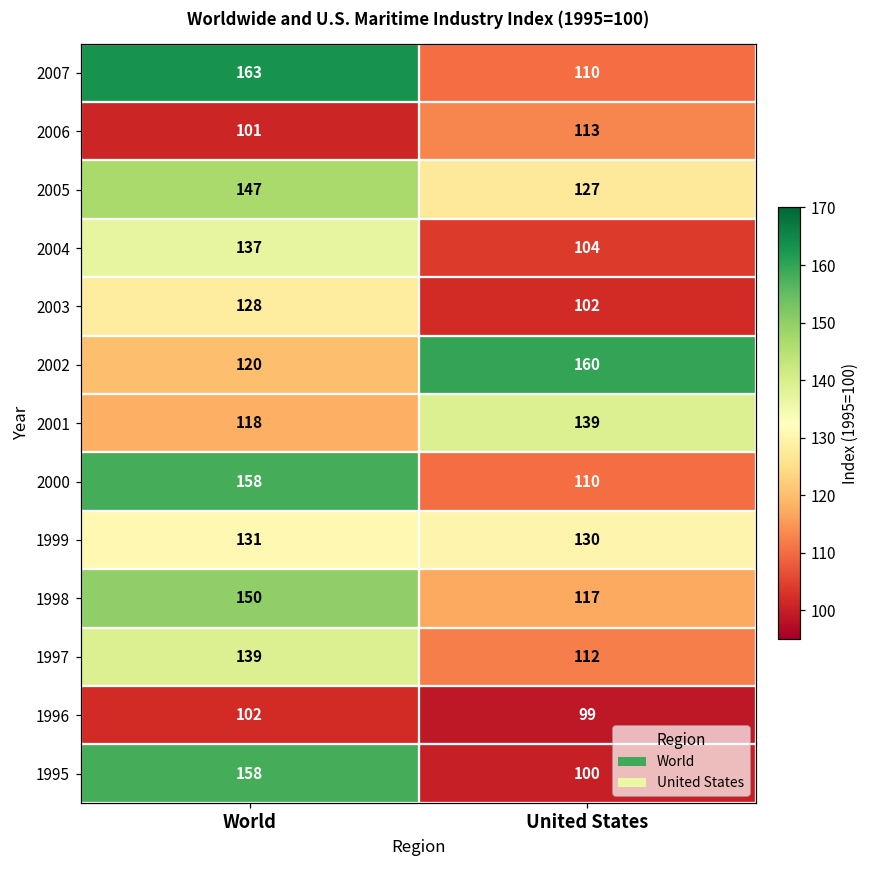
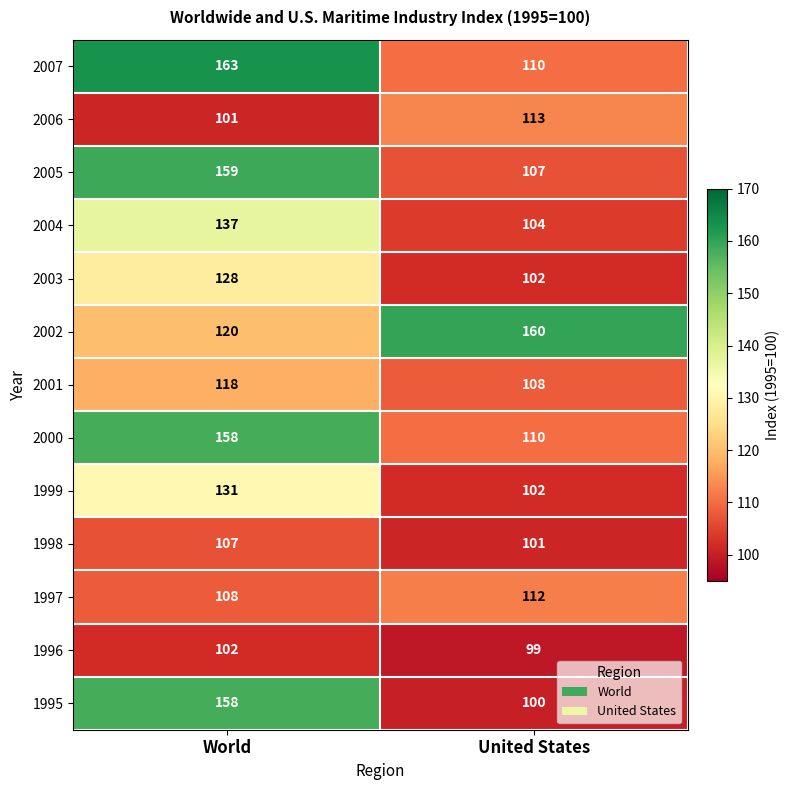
  {
    "2007": {
      "World": 163,
      "United States": 110
    },
    "2006": {
      "World": 101,
      "United States": 113
    },
    "2005": {
-     "World": 147,
-     "United States": 127
+     "World": 159,
+     "United States": 107
    },
    "2004": {
      "World": 137,
      "United States": 104
    },
    "2003": {
      "World": 128,
      "United States": 102
    },
    "2002": {
      "World": 120,
      "United States": 160
    },
    "2001": {
      "World": 118,
-     "United States": 139
+     "United States": 108
    },
    "2000": {
      "World": 158,
      "United States": 110
    },
    "1999": {
      "World": 131,
-     "United States": 130
+     "United States": 102
    },
    "1998": {
-     "World": 150,
-     "United States": 117
+     "World": 107,
+     "United States": 101
    },
    "1997": {
-     "World": 139,
+     "World": 108,
      "United States": 112
    },
    "1996": {
      "World": 102,
      "United States": 99
    },
    "1995": {
      "World": 158,
      "United States": 100
    }
  }
